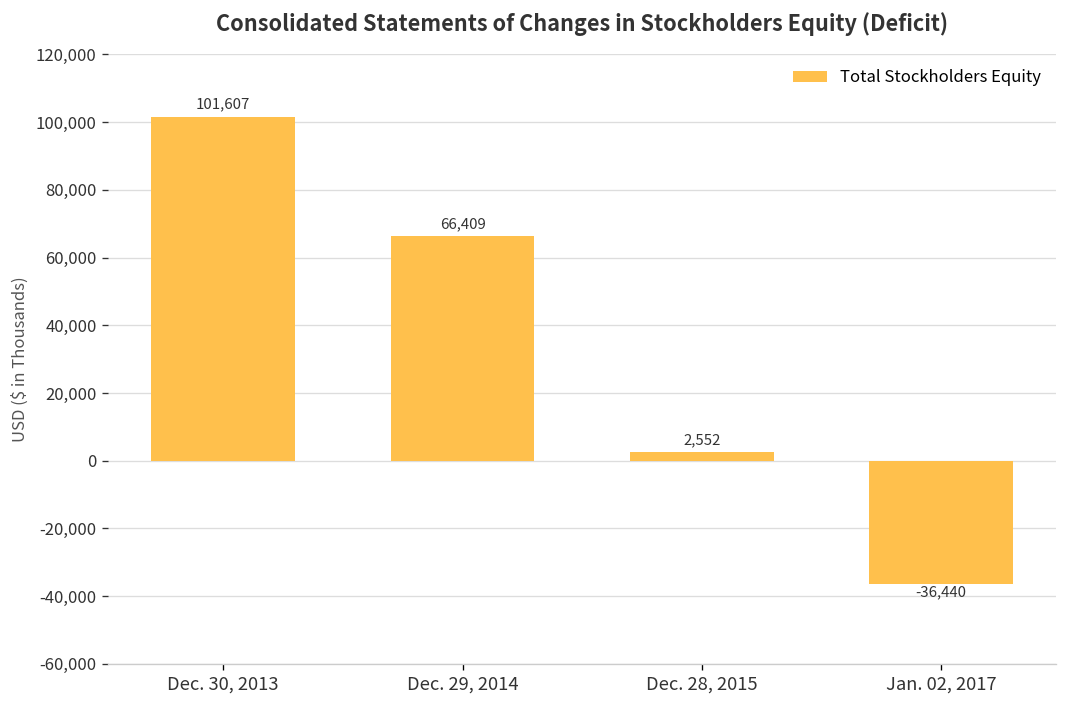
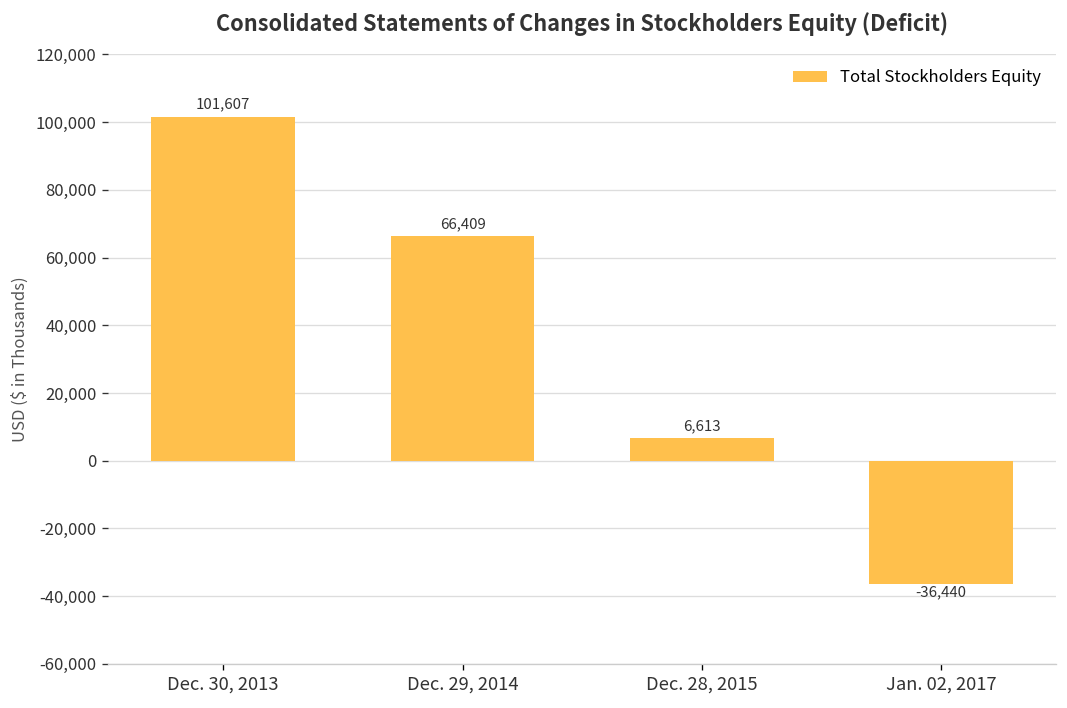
  {
    "Dec. 30, 2013": "101,607",
    "Dec. 29, 2014": "66,409",
-   "Dec. 28, 2015": "2,552",
+   "Dec. 28, 2015": "6,613",
    "Jan. 02, 2017": "-36,440"
  }
